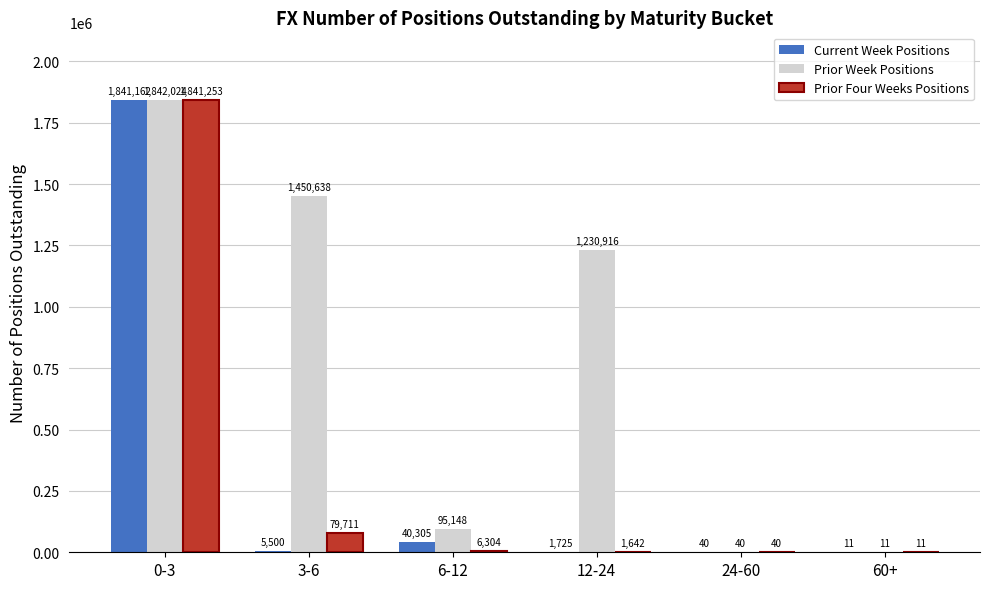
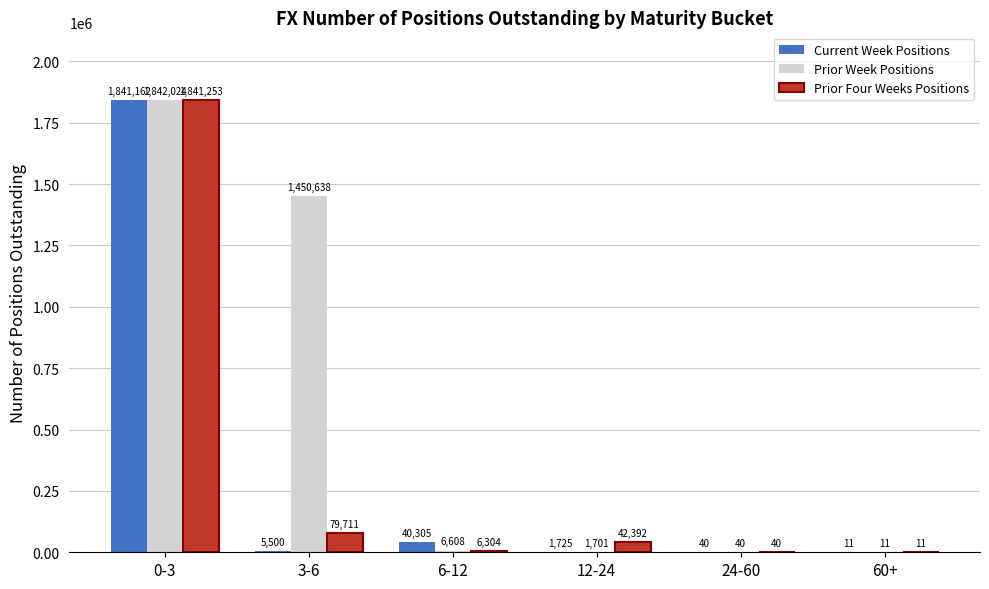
  {
    "Current Week Positions": {
      "3-6": "5,500",
      "6-12": "40,305",
      "12-24": "1,725",
      "24-60": "40",
      "60+": "11"
    },
    "Prior Week Positions": {
      "3-6": "1,450,638",
-     "6-12": "95,148",
-     "12-24": "1,230,916",
+     "6-12": "6,608",
+     "12-24": "1,701",
      "24-60": "40",
      "60+": "11"
    },
    "Prior Four Weeks Positions": {
      "3-6": "79,711",
      "6-12": "6,304",
-     "12-24": "1,642",
+     "12-24": "42,392",
      "24-60": "40",
      "60+": "11"
    }
  }
